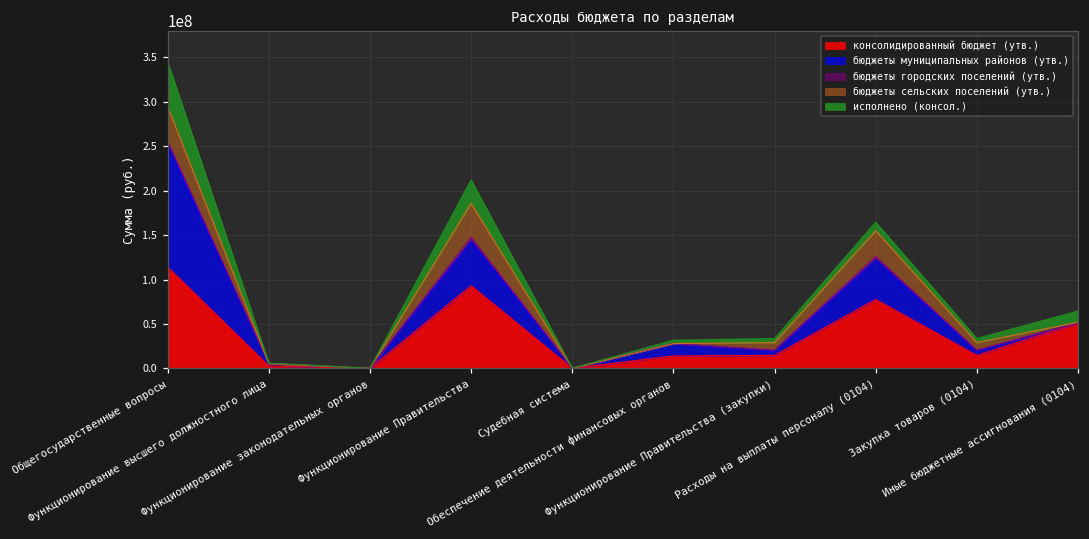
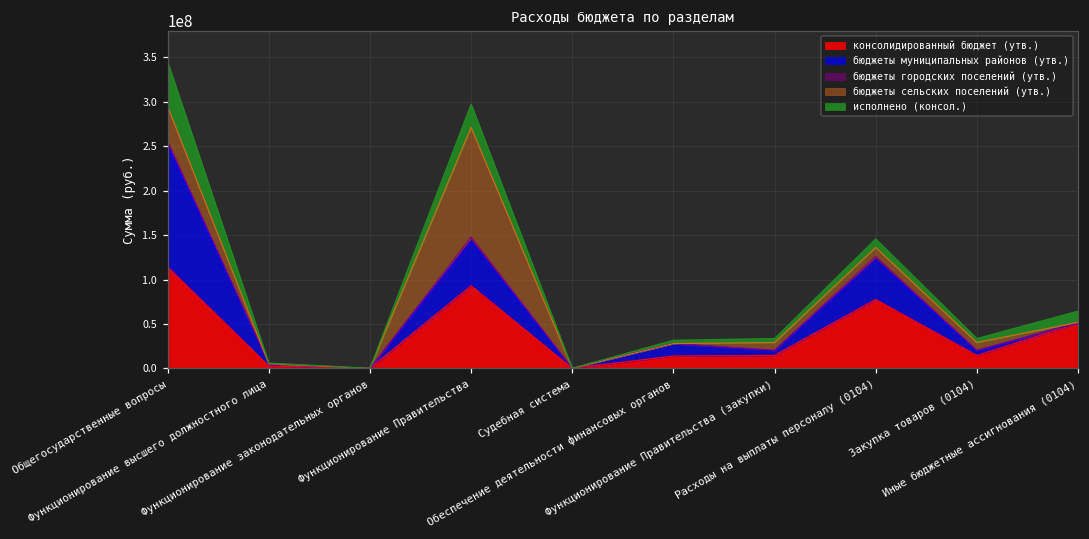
  {
    "консолидированный бюджет (утв.)": {
      "Общегосударственные вопросы": 110000000,
      "Функционирование Правительства": 90000000,
      "Обеспечение деятельности финансовых органов": 10000000,
      "Функционирование Правительства (закупки)": 10000000,
      "Расходы на выплаты персоналу (0104)": 80000000,
      "Закупка товаров (0104)": 10000000
    },
    "бюджеты муниципальных районов (утв.)": {
      "Общегосударственные вопросы": 140000000,
      "Функционирование Правительства": 50000000,
      "Расходы на выплаты персоналу (0104)": 40000000
    },
    "бюджеты городских поселений (утв.)": {
      "Общегосударственные вопросы": 0,
      "Функционирование Правительства": 0,
      "Расходы на выплаты персоналу (0104)": 0
    },
    "бюджеты сельских поселений (утв.)": {
      "Общегосударственные вопросы": 40000000,
-     "Функционирование Правительства": 40000000,
+     "Функционирование Правительства": 120000000,
      "Функционирование Правительства (закупки)": 10000000,
-     "Расходы на выплаты персоналу (0104)": 30000000,
+     "Расходы на выплаты персоналу (0104)": 10000000,
      "Закупка товаров (0104)": 10000000
    },
    "исполнено (консол.)": {
      "Общегосударственные вопросы": 50000000,
      "Функционирование Правительства": 30000000,
      "Обеспечение деятельности финансовых органов": 0,
      "Функционирование Правительства (закупки)": 0,
      "Расходы на выплаты персоналу (0104)": 10000000,
      "Закупка товаров (0104)": 0,
      "Иные бюджетные ассигнования (0104)": 10000000
    }
  }
